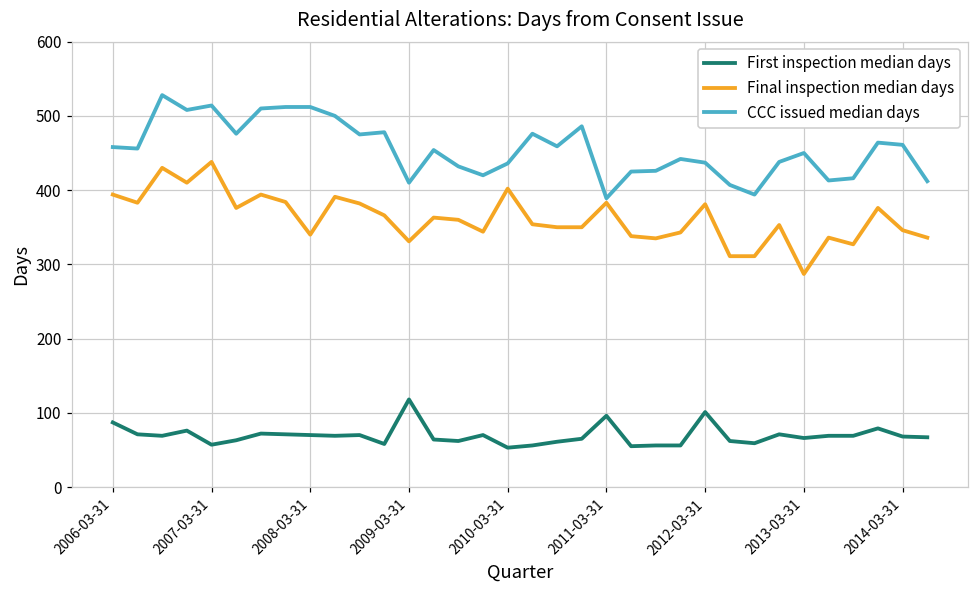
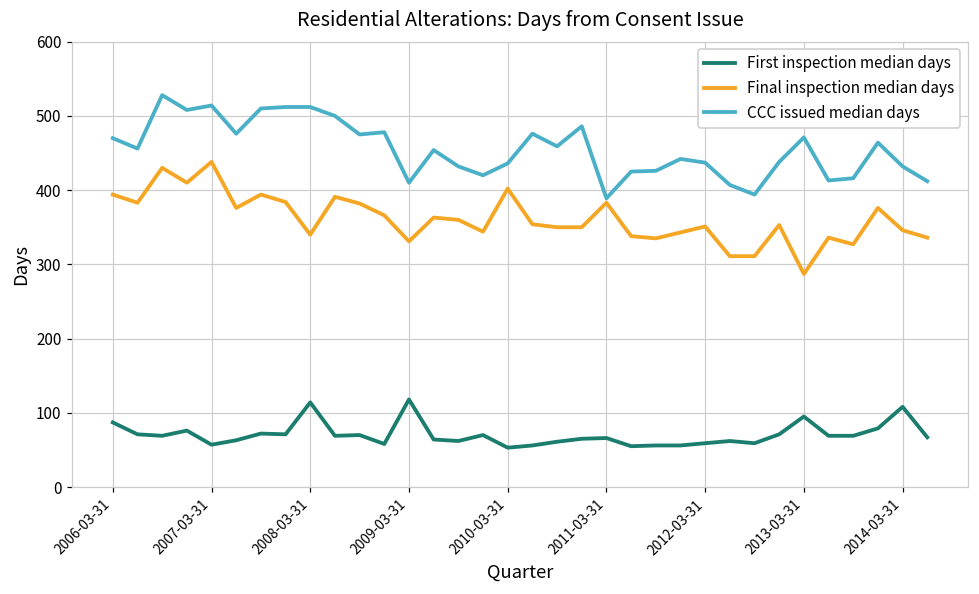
  {
    "First inspection median days": {
      "2006-03-31": 90,
      "2007-03-31": 60,
-     "2008-03-31": 70,
+     "2008-03-31": 110,
      "2009-03-31": 120,
      "2010-03-31": 50,
-     "2011-03-31": 100,
-     "2012-03-31": 100,
-     "2013-03-31": 70,
-     "2014-03-31": 70
+     "2011-03-31": 70,
+     "2012-03-31": 60,
+     "2013-03-31": 100,
+     "2014-03-31": 110
    },
    "Final inspection median days": {
      "2006-03-31": 390,
      "2007-03-31": 440,
      "2008-03-31": 340,
      "2009-03-31": 330,
      "2010-03-31": 400,
      "2011-03-31": 380,
-     "2012-03-31": 380,
+     "2012-03-31": 350,
      "2013-03-31": 290,
      "2014-03-31": 350
    },
    "CCC issued median days": {
-     "2006-03-31": 460,
+     "2006-03-31": 470,
      "2007-03-31": 510,
      "2008-03-31": 510,
      "2009-03-31": 410,
      "2010-03-31": 440,
      "2011-03-31": 390,
      "2012-03-31": 440,
-     "2013-03-31": 450,
-     "2014-03-31": 460
+     "2013-03-31": 470,
+     "2014-03-31": 430
    }
  }
